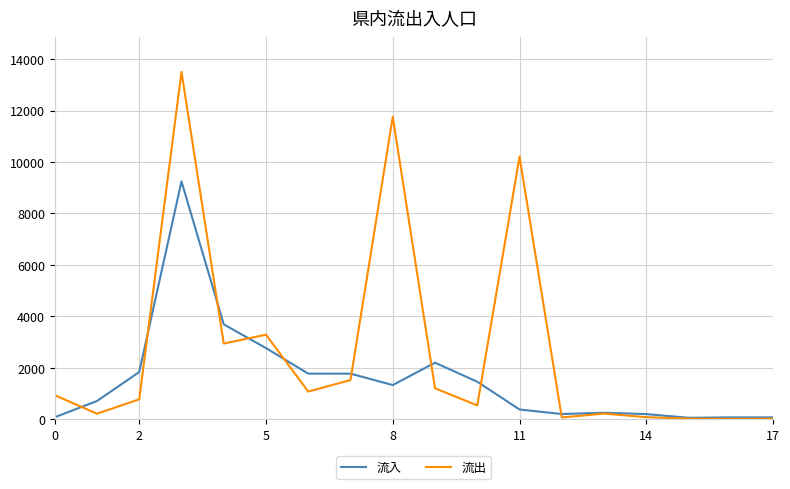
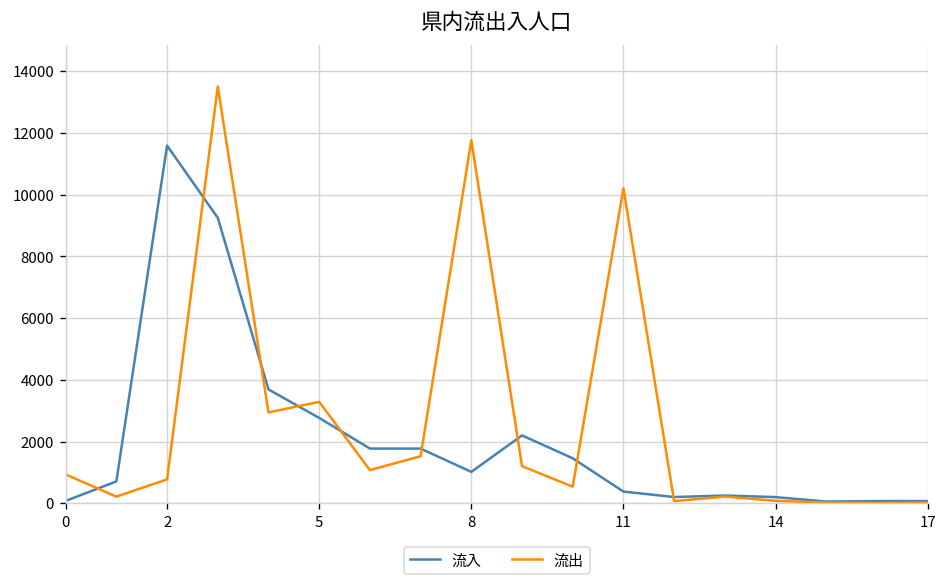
  {
    "流入": {
      "0": 100,
-     "2": 1800,
+     "2": 11600,
      "5": 2800,
-     "8": 1300,
+     "8": 1000,
      "11": 400,
      "14": 200
    },
    "流出": {
      "0": 900,
      "2": 800,
      "5": 3300,
      "8": 11800,
      "11": 10200,
      "14": 100
    }
  }
